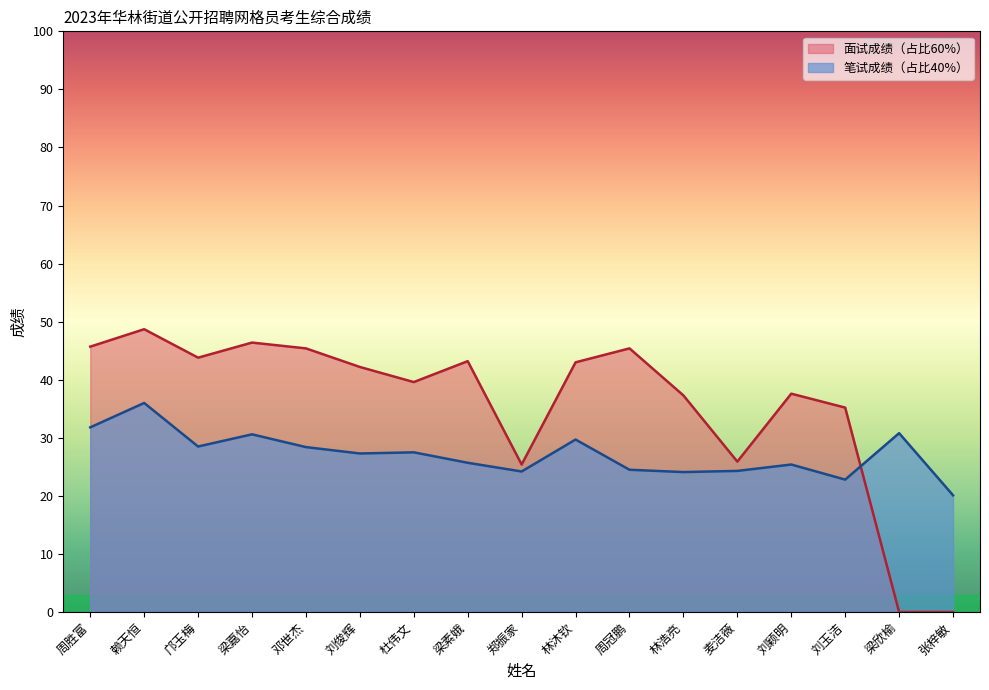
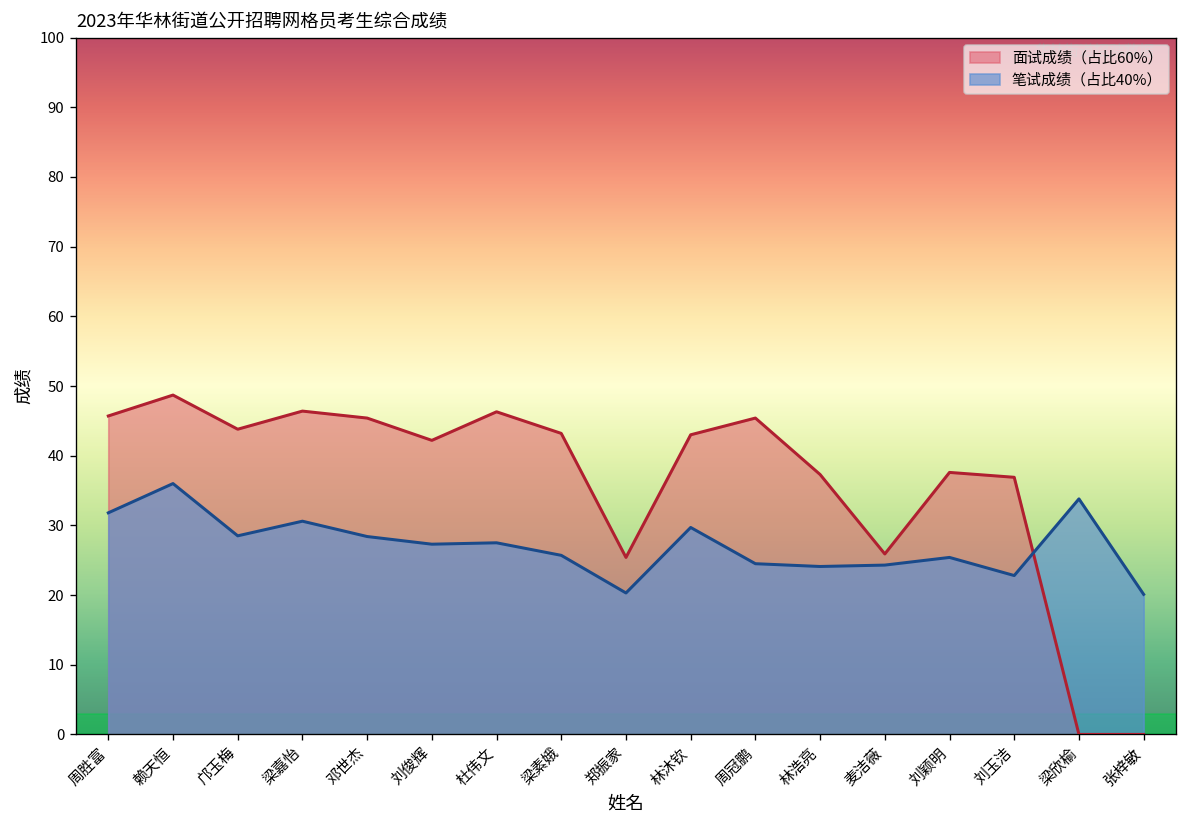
  {
    "面试成绩（占比60%）": {
      "周胜富": 46,
      "赖天恒": 49,
      "邝玉梅": 44,
      "梁嘉怡": 46,
      "邓世杰": 45,
      "刘俊辉": 42,
-     "杜伟文": 40,
+     "杜伟文": 46,
      "梁素娥": 43,
      "郑振家": 25,
      "林沐钦": 43,
      "周冠鹏": 45,
      "林浩亮": 37,
      "麦洁薇": 26,
      "刘颖明": 38,
-     "刘玉洁": 35,
+     "刘玉洁": 37,
      "梁欣榆": 0,
      "张梓敏": 0
    },
    "笔试成绩（占比40%）": {
      "周胜富": 32,
      "赖天恒": 36,
      "邝玉梅": 29,
      "梁嘉怡": 31,
      "邓世杰": 28,
      "刘俊辉": 27,
      "杜伟文": 28,
      "梁素娥": 26,
-     "郑振家": 24,
+     "郑振家": 20,
      "林沐钦": 30,
      "周冠鹏": 25,
      "林浩亮": 24,
      "麦洁薇": 24,
      "刘颖明": 25,
      "刘玉洁": 23,
-     "梁欣榆": 31,
+     "梁欣榆": 34,
      "张梓敏": 20
    }
  }
